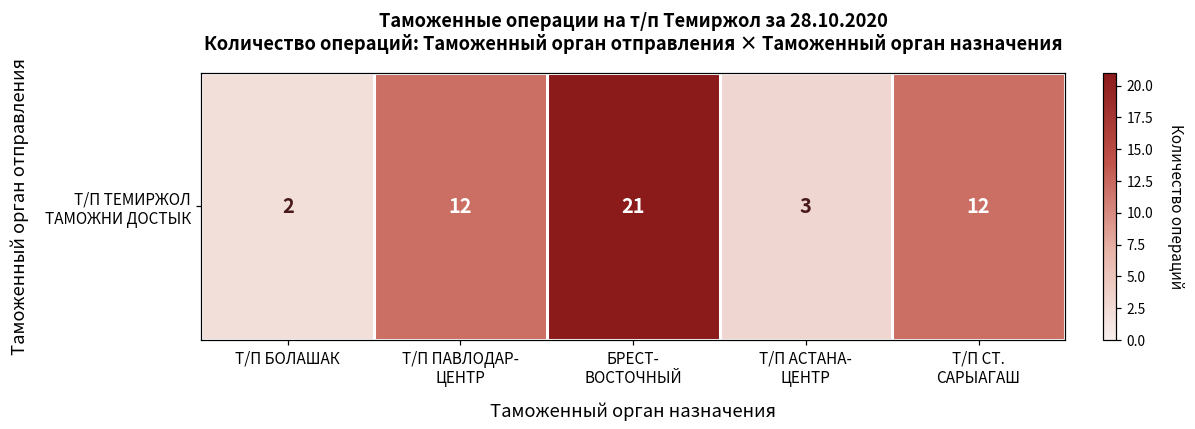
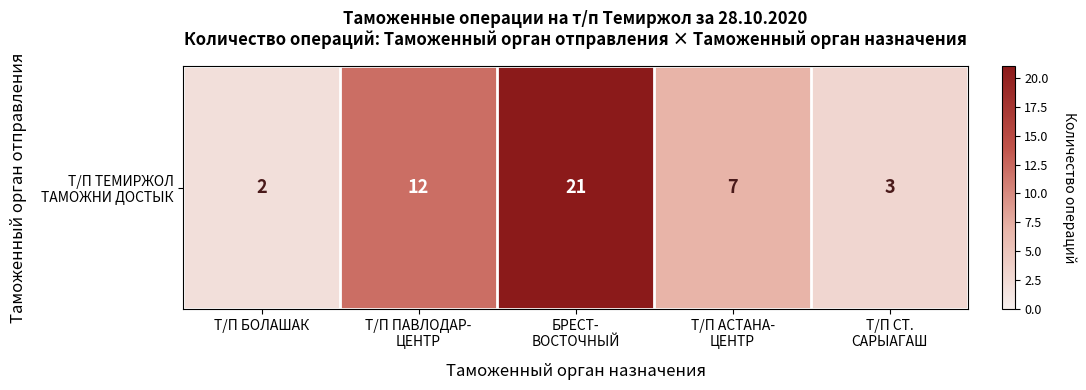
  {
    "Т/П ТЕМИРЖОЛ ТАМОЖНИ ДОСТЫК": {
      "Т/П БОЛАШАК": 2,
      "Т/П ПАВЛОДАР- ЦЕНТР": 12,
      "БРЕСТ- ВОСТОЧНЫЙ": 21,
-     "Т/П АСТАНА- ЦЕНТР": 3,
-     "Т/П СТ. САРЫАГАШ": 12
+     "Т/П АСТАНА- ЦЕНТР": 7,
+     "Т/П СТ. САРЫАГАШ": 3
    }
  }
